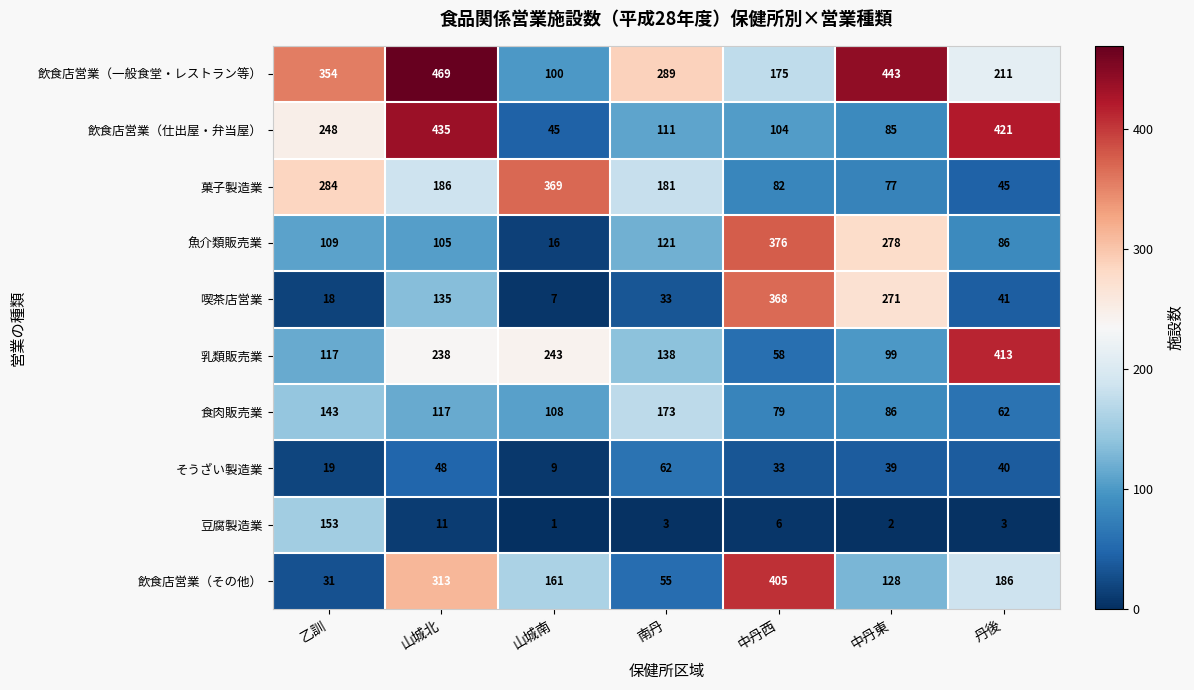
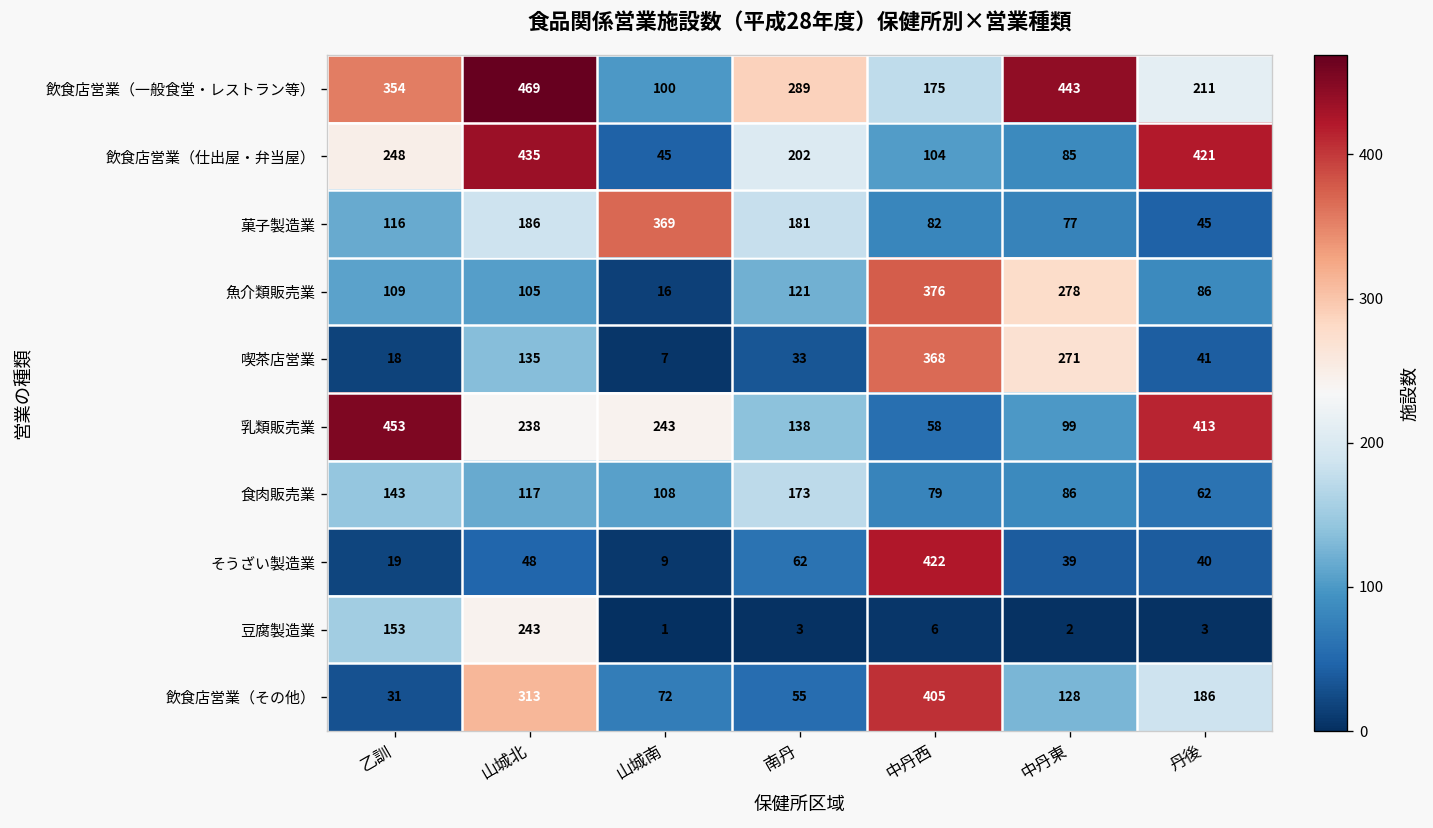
  {
    "飲食店営業（一般食堂・レストラン等）": {
      "乙訓": 354,
      "山城北": 469,
      "山城南": 100,
      "南丹": 289,
      "中丹西": 175,
      "中丹東": 443,
      "丹後": 211
    },
    "飲食店営業（仕出屋・弁当屋）": {
      "乙訓": 248,
      "山城北": 435,
      "山城南": 45,
-     "南丹": 111,
+     "南丹": 202,
      "中丹西": 104,
      "中丹東": 85,
      "丹後": 421
    },
    "菓子製造業": {
-     "乙訓": 284,
+     "乙訓": 116,
      "山城北": 186,
      "山城南": 369,
      "南丹": 181,
      "中丹西": 82,
      "中丹東": 77,
      "丹後": 45
    },
    "魚介類販売業": {
      "乙訓": 109,
      "山城北": 105,
      "山城南": 16,
      "南丹": 121,
      "中丹西": 376,
      "中丹東": 278,
      "丹後": 86
    },
    "喫茶店営業": {
      "乙訓": 18,
      "山城北": 135,
      "山城南": 7,
      "南丹": 33,
      "中丹西": 368,
      "中丹東": 271,
      "丹後": 41
    },
    "乳類販売業": {
-     "乙訓": 117,
+     "乙訓": 453,
      "山城北": 238,
      "山城南": 243,
      "南丹": 138,
      "中丹西": 58,
      "中丹東": 99,
      "丹後": 413
    },
    "食肉販売業": {
      "乙訓": 143,
      "山城北": 117,
      "山城南": 108,
      "南丹": 173,
      "中丹西": 79,
      "中丹東": 86,
      "丹後": 62
    },
    "そうざい製造業": {
      "乙訓": 19,
      "山城北": 48,
      "山城南": 9,
      "南丹": 62,
-     "中丹西": 33,
+     "中丹西": 422,
      "中丹東": 39,
      "丹後": 40
    },
    "豆腐製造業": {
      "乙訓": 153,
-     "山城北": 11,
+     "山城北": 243,
      "山城南": 1,
      "南丹": 3,
      "中丹西": 6,
      "中丹東": 2,
      "丹後": 3
    },
    "飲食店営業（その他）": {
      "乙訓": 31,
      "山城北": 313,
-     "山城南": 161,
+     "山城南": 72,
      "南丹": 55,
      "中丹西": 405,
      "中丹東": 128,
      "丹後": 186
    }
  }
